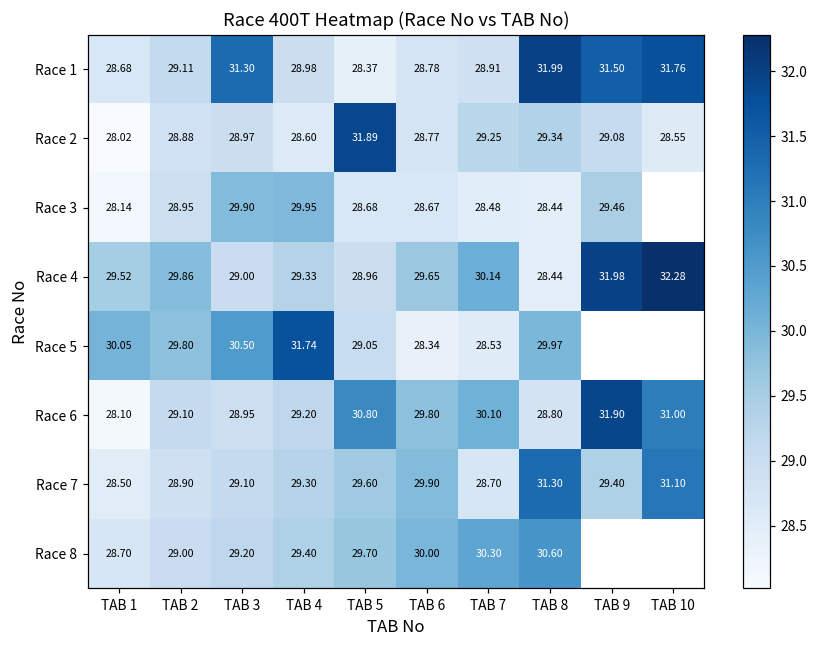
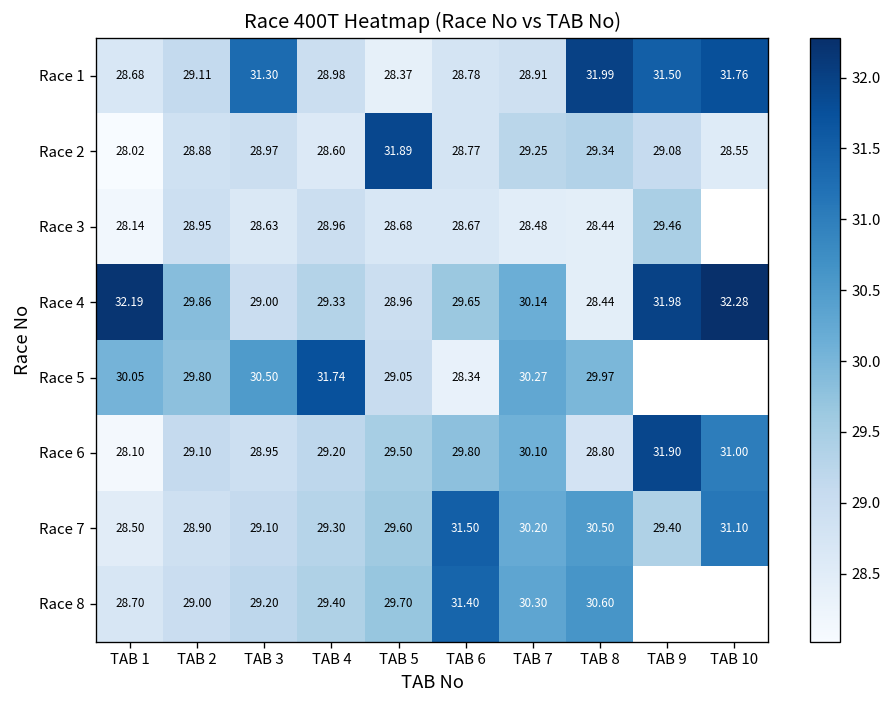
  {
    "Race 1": {
      "TAB 1": 28.68,
      "TAB 2": 29.11,
      "TAB 3": 31.30,
      "TAB 4": 28.98,
      "TAB 5": 28.37,
      "TAB 6": 28.78,
      "TAB 7": 28.91,
      "TAB 8": 31.99,
      "TAB 9": 31.50,
      "TAB 10": 31.76
    },
    "Race 2": {
      "TAB 1": 28.02,
      "TAB 2": 28.88,
      "TAB 3": 28.97,
      "TAB 4": 28.60,
      "TAB 5": 31.89,
      "TAB 6": 28.77,
      "TAB 7": 29.25,
      "TAB 8": 29.34,
      "TAB 9": 29.08,
      "TAB 10": 28.55
    },
    "Race 3": {
      "TAB 1": 28.14,
      "TAB 2": 28.95,
-     "TAB 3": 29.90,
-     "TAB 4": 29.95,
+     "TAB 3": 28.63,
+     "TAB 4": 28.96,
      "TAB 5": 28.68,
      "TAB 6": 28.67,
      "TAB 7": 28.48,
      "TAB 8": 28.44,
      "TAB 9": 29.46
    },
    "Race 4": {
-     "TAB 1": 29.52,
+     "TAB 1": 32.19,
      "TAB 2": 29.86,
      "TAB 3": 29.00,
      "TAB 4": 29.33,
      "TAB 5": 28.96,
      "TAB 6": 29.65,
      "TAB 7": 30.14,
      "TAB 8": 28.44,
      "TAB 9": 31.98,
      "TAB 10": 32.28
    },
    "Race 5": {
      "TAB 1": 30.05,
      "TAB 2": 29.80,
      "TAB 3": 30.50,
      "TAB 4": 31.74,
      "TAB 5": 29.05,
      "TAB 6": 28.34,
-     "TAB 7": 28.53,
+     "TAB 7": 30.27,
      "TAB 8": 29.97
    },
    "Race 6": {
      "TAB 1": 28.10,
      "TAB 2": 29.10,
      "TAB 3": 28.95,
      "TAB 4": 29.20,
-     "TAB 5": 30.80,
+     "TAB 5": 29.50,
      "TAB 6": 29.80,
      "TAB 7": 30.10,
      "TAB 8": 28.80,
      "TAB 9": 31.90,
      "TAB 10": 31.00
    },
    "Race 7": {
      "TAB 1": 28.50,
      "TAB 2": 28.90,
      "TAB 3": 29.10,
      "TAB 4": 29.30,
      "TAB 5": 29.60,
-     "TAB 6": 29.90,
-     "TAB 7": 28.70,
-     "TAB 8": 31.30,
+     "TAB 6": 31.50,
+     "TAB 7": 30.20,
+     "TAB 8": 30.50,
      "TAB 9": 29.40,
      "TAB 10": 31.10
    },
    "Race 8": {
      "TAB 1": 28.70,
      "TAB 2": 29.00,
      "TAB 3": 29.20,
      "TAB 4": 29.40,
      "TAB 5": 29.70,
-     "TAB 6": 30.00,
+     "TAB 6": 31.40,
      "TAB 7": 30.30,
      "TAB 8": 30.60
    }
  }
